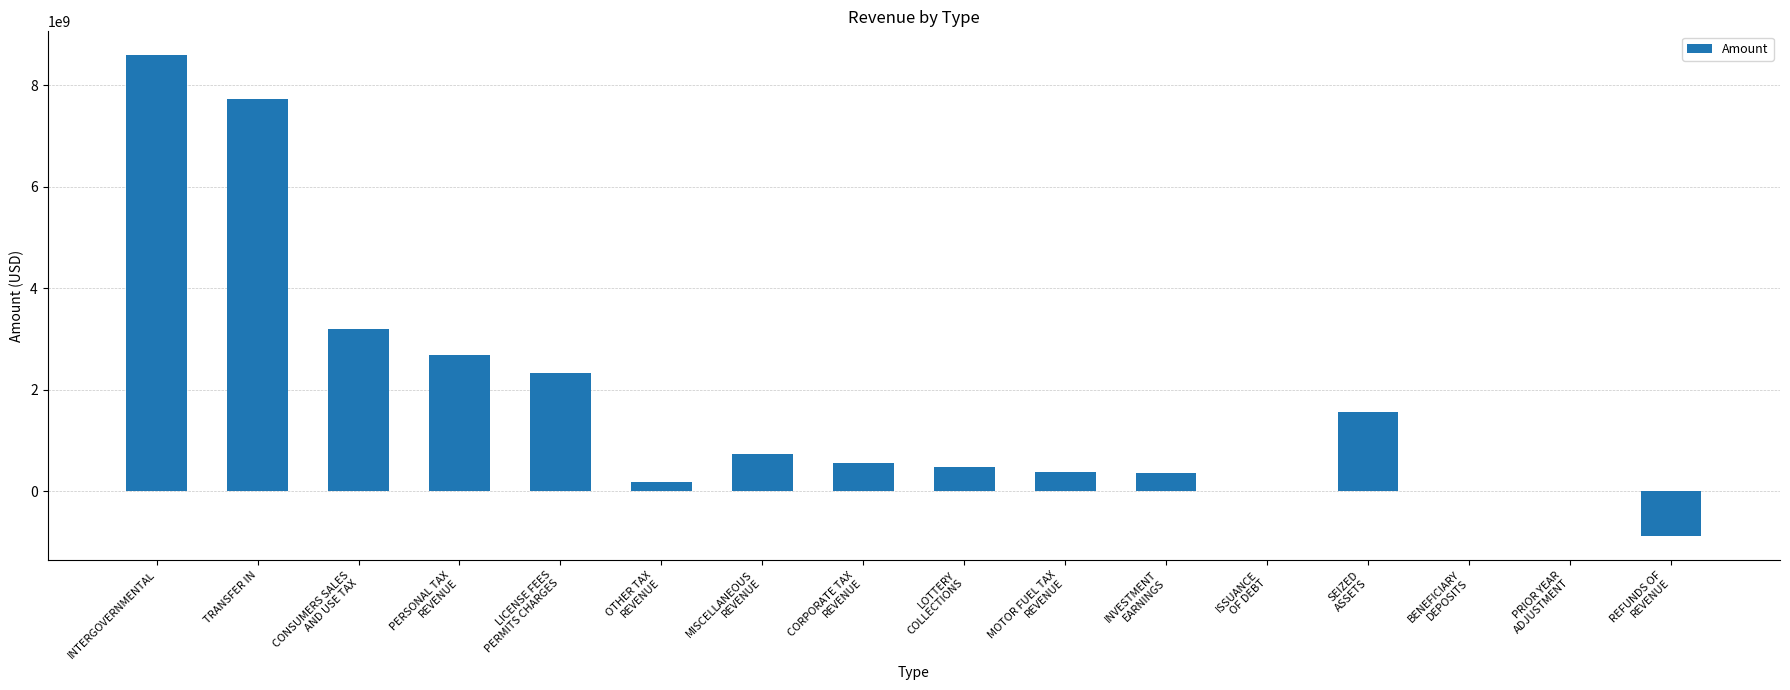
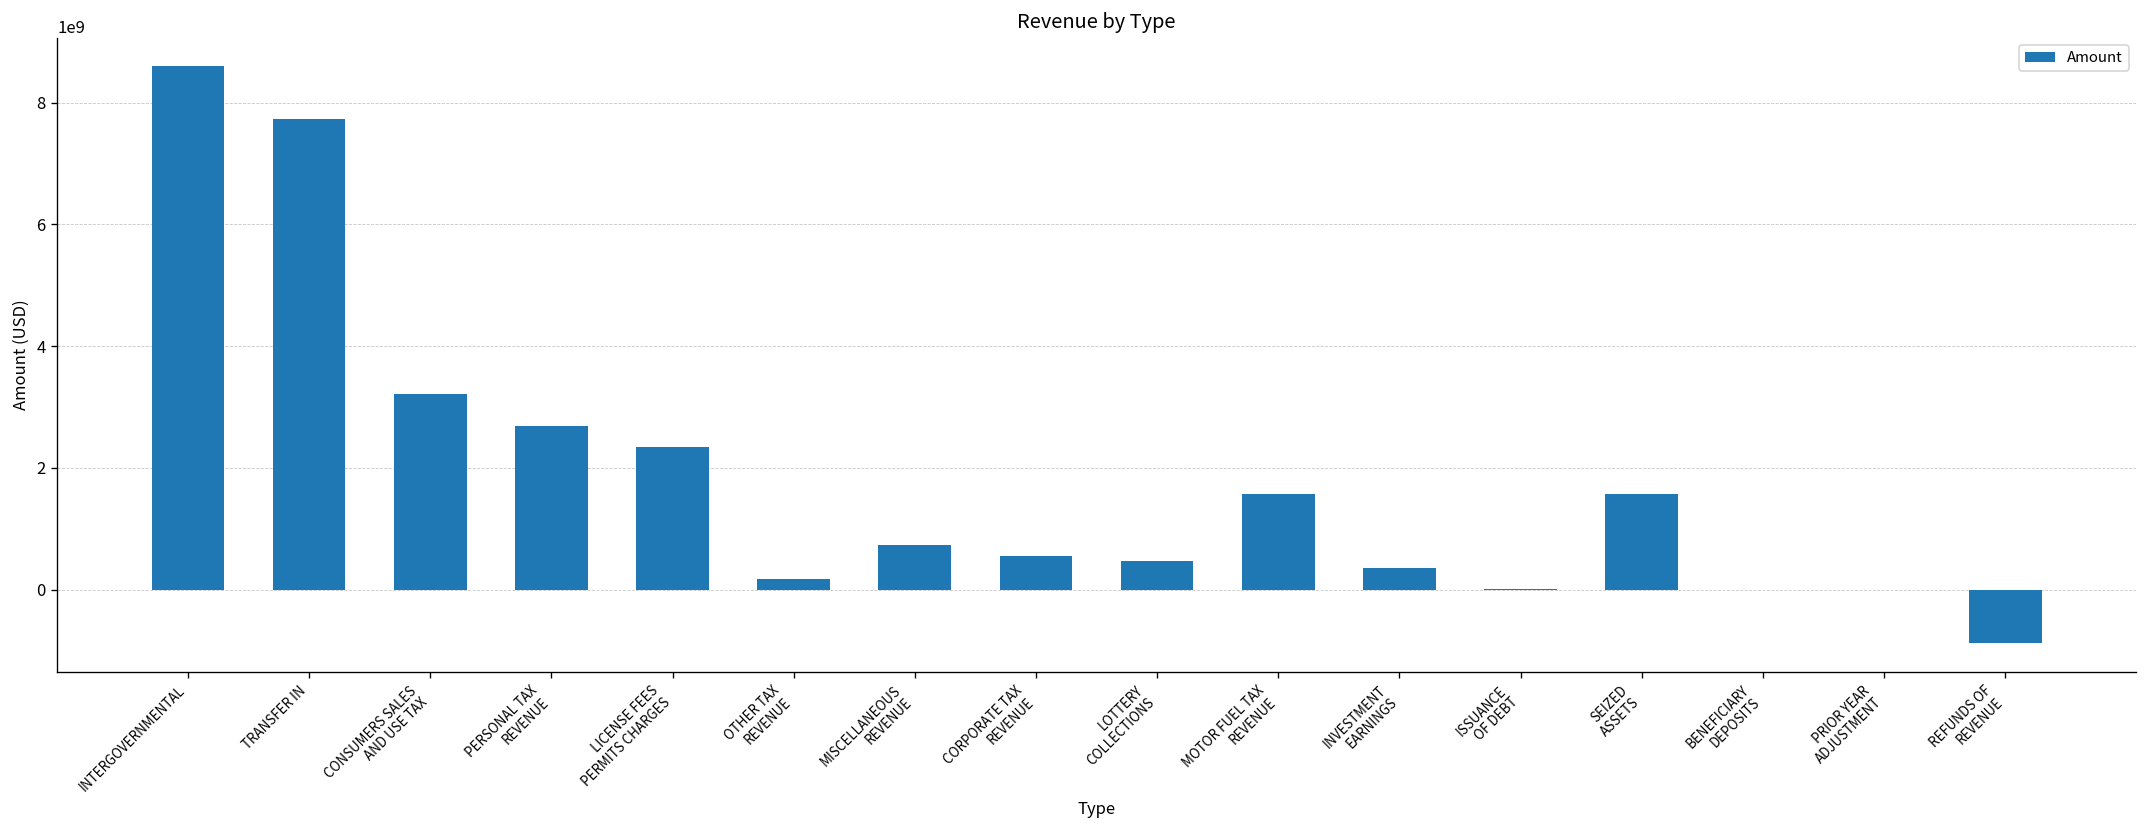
  {
    "INTERGOVERNMENTAL": 8600000000,
    "TRANSFER IN": 7700000000,
    "CONSUMERS SALES AND USE TAX": 3200000000,
    "PERSONAL TAX REVENUE": 2700000000,
    "LICENSE FEES PERMITS CHARGES": 2300000000,
    "OTHER TAX REVENUE": 200000000,
    "MISCELLANEOUS REVENUE": 700000000,
    "CORPORATE TAX REVENUE": 600000000,
    "LOTTERY COLLECTIONS": 500000000,
-   "MOTOR FUEL TAX REVENUE": 400000000,
+   "MOTOR FUEL TAX REVENUE": 1600000000,
    "INVESTMENT EARNINGS": 400000000,
    "SEIZED ASSETS": 1600000000,
    "REFUNDS OF REVENUE": -900000000
  }
